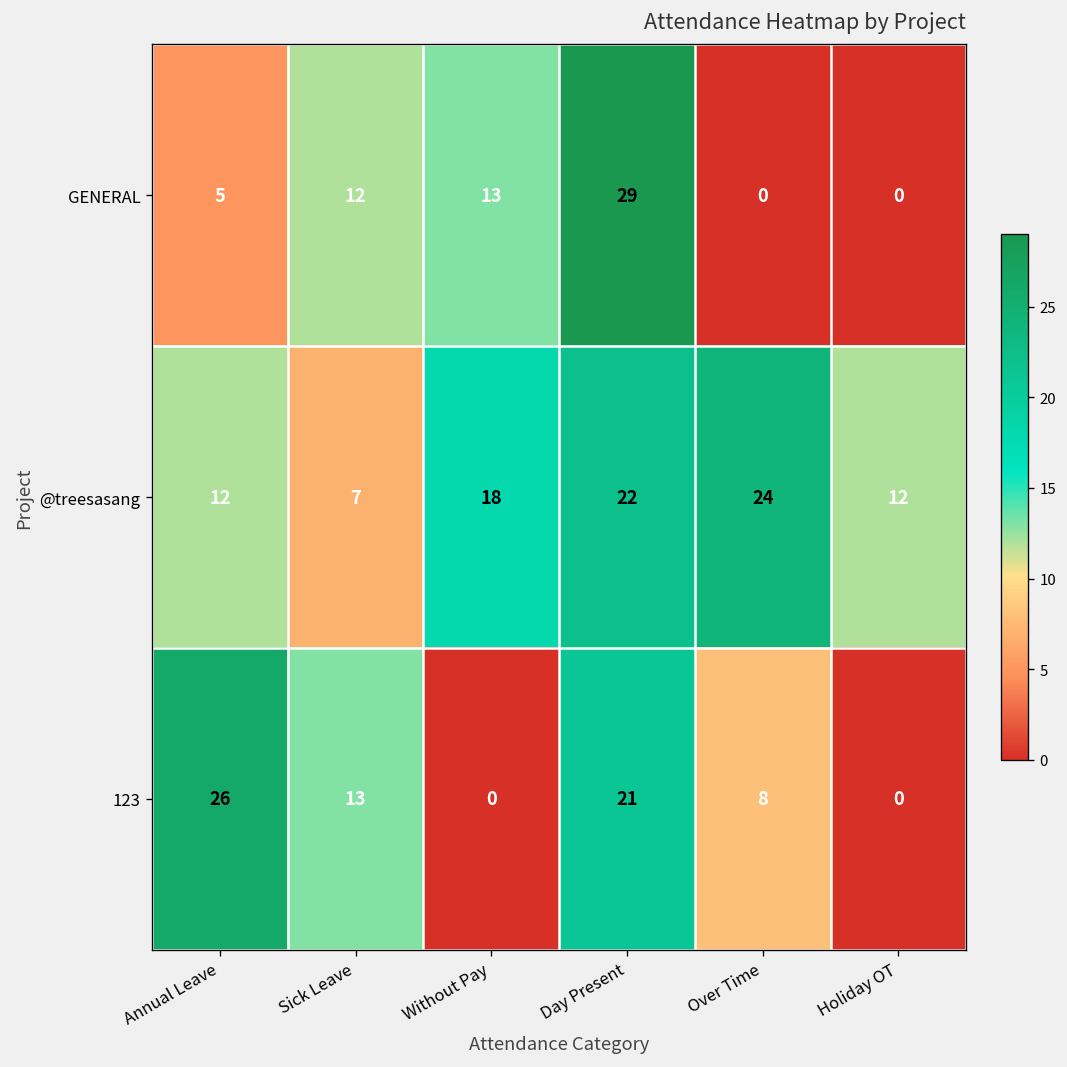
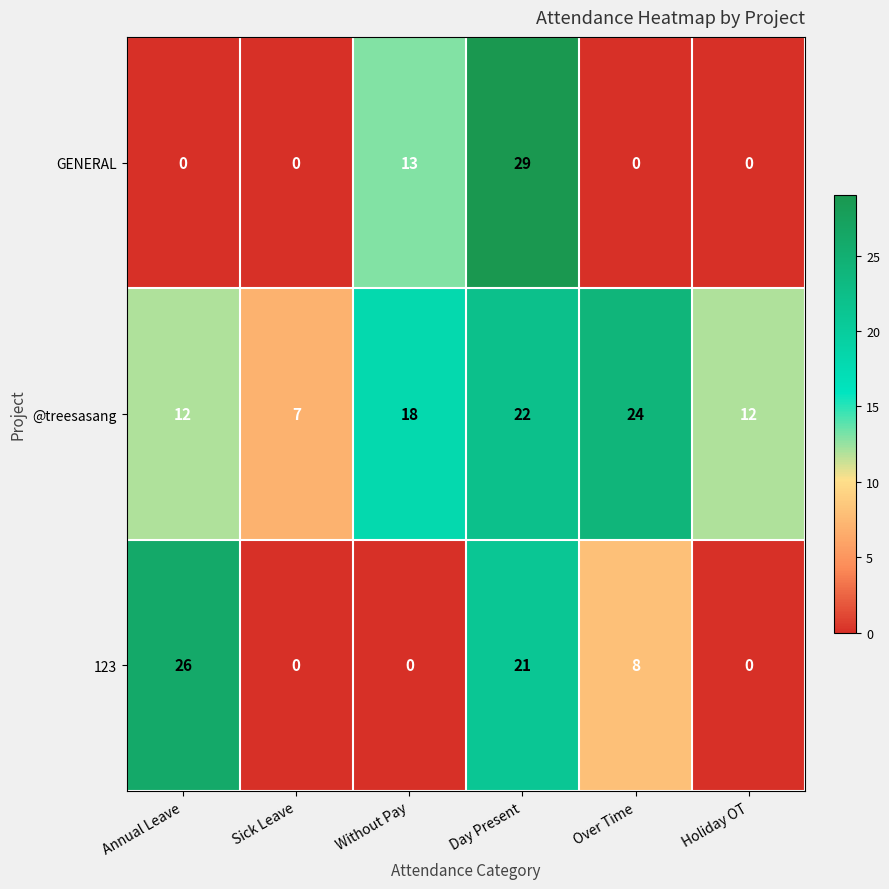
  {
    "GENERAL": {
-     "Annual Leave": 5,
-     "Sick Leave": 12,
+     "Annual Leave": 0,
+     "Sick Leave": 0,
      "Without Pay": 13,
      "Day Present": 29,
      "Over Time": 0,
      "Holiday OT": 0
    },
    "@treesasang": {
      "Annual Leave": 12,
      "Sick Leave": 7,
      "Without Pay": 18,
      "Day Present": 22,
      "Over Time": 24,
      "Holiday OT": 12
    },
    "123": {
      "Annual Leave": 26,
-     "Sick Leave": 13,
+     "Sick Leave": 0,
      "Without Pay": 0,
      "Day Present": 21,
      "Over Time": 8,
      "Holiday OT": 0
    }
  }
